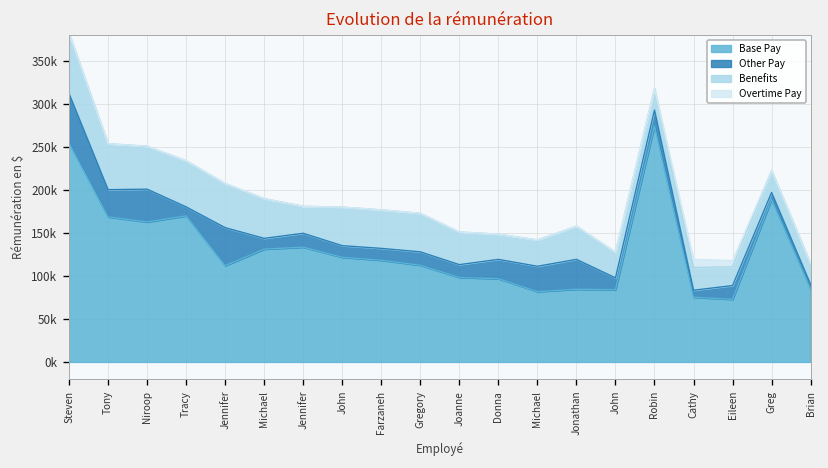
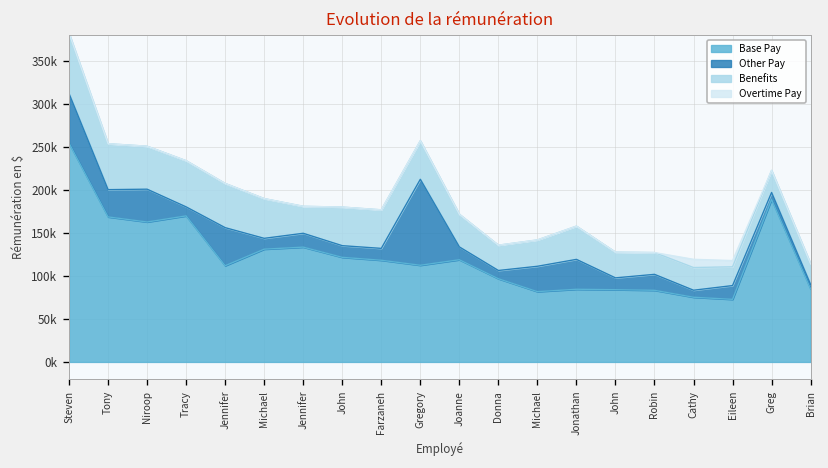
  {
    "Base Pay": {
      "Steven": 250000,
      "Tony": 170000,
      "Niroop": 160000,
      "Tracy": 170000,
      "Farzaneh": 120000,
      "Gregory": 110000,
-     "Joanne": 100000,
+     "Joanne": 120000,
      "Donna": 100000,
      "Jonathan": 80000,
-     "Robin": 270000,
+     "Robin": 80000,
      "Cathy": 80000,
      "Eileen": 70000,
      "Greg": 190000,
      "Brian": 80000
    },
    "Other Pay": {
      "Steven": 60000,
      "Tony": 30000,
      "Niroop": 40000,
      "Tracy": 10000,
      "Farzaneh": 10000,
-     "Gregory": 20000,
+     "Gregory": 100000,
      "Joanne": 10000,
-     "Donna": 20000,
+     "Donna": 10000,
      "Jonathan": 30000,
      "Robin": 20000,
      "Cathy": 10000,
      "Eileen": 20000,
      "Greg": 10000,
      "Brian": 10000
    }
  }
